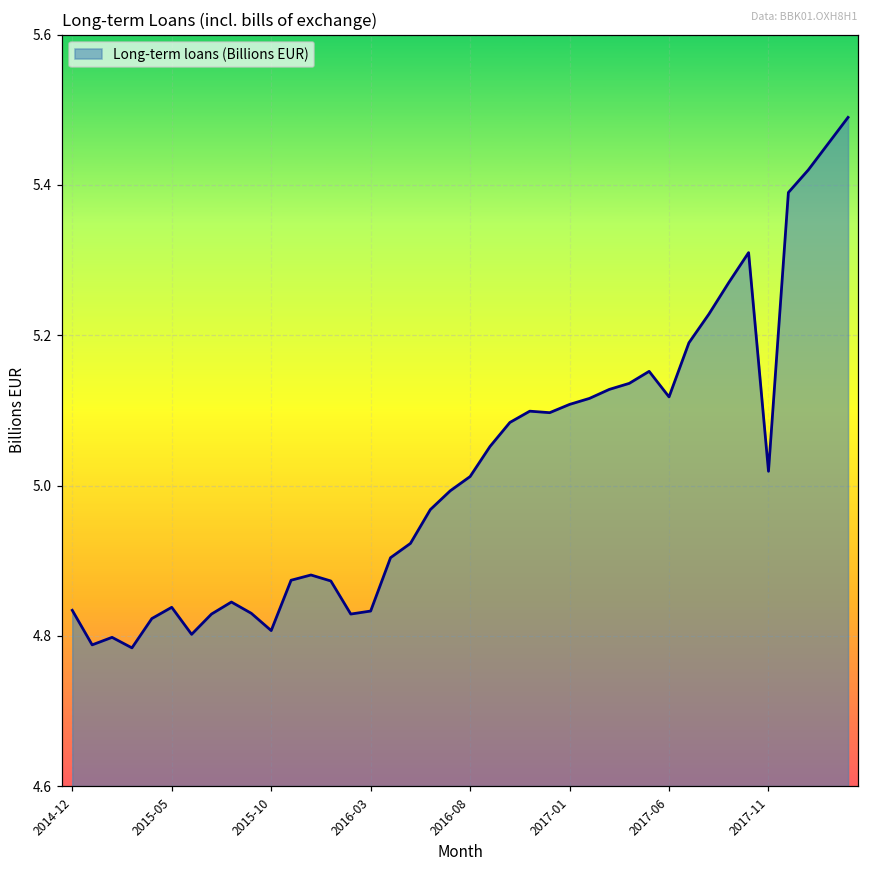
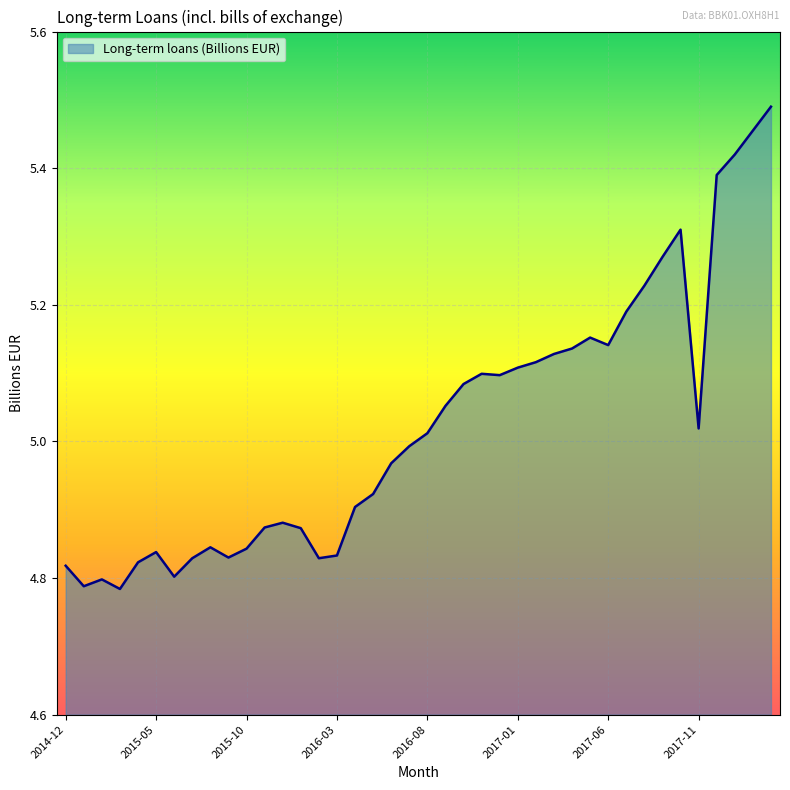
  {
-   "2014-12": 4.83,
+   "2014-12": 4.82,
    "2015-05": 4.84,
-   "2015-10": 4.81,
+   "2015-10": 4.84,
    "2016-03": 4.83,
    "2016-08": 5.01,
    "2017-01": 5.11,
-   "2017-06": 5.12,
+   "2017-06": 5.14,
    "2017-11": 5.02
  }
